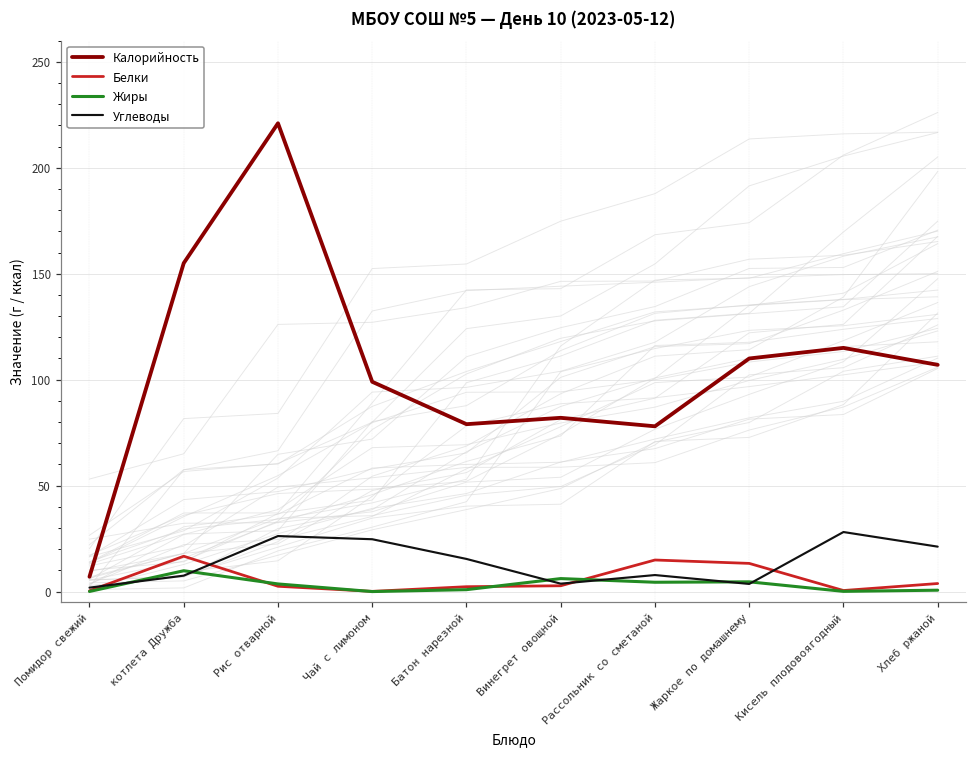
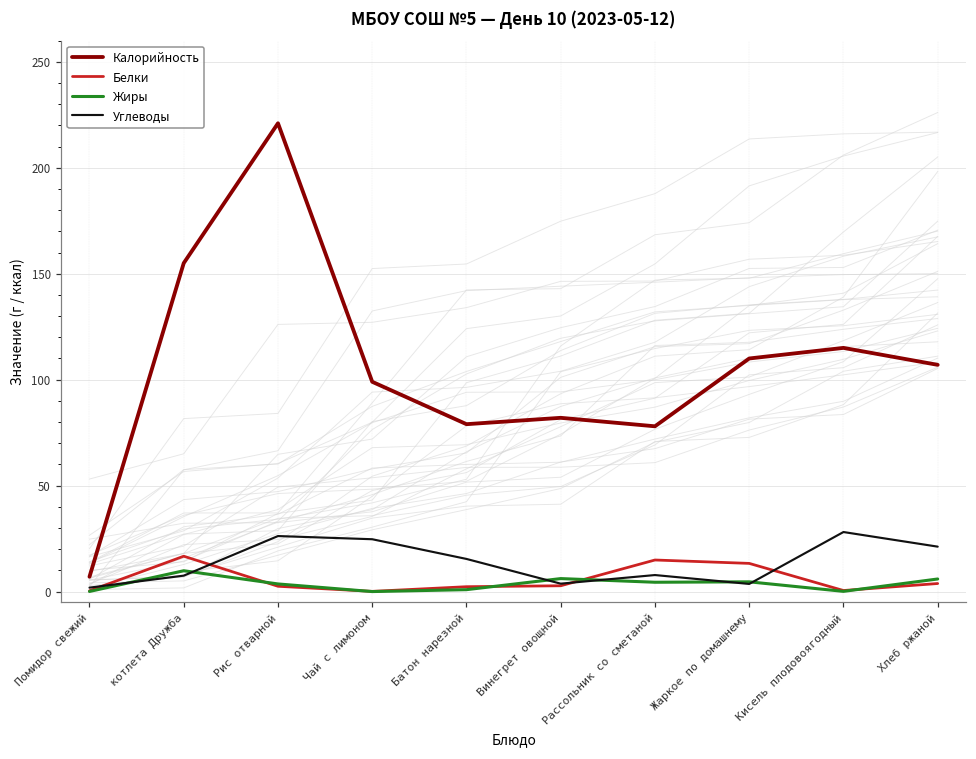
  {
    "Калорийность": {
      "котлета Дружба": 155,
      "Рис отварной": 221,
      "Чай с лимоном": 99,
      "Рассольник со сметаной": 78
    },
    "Белки": {
      "Батон нарезной": 2,
      "Рассольник со сметаной": 15,
      "Жаркое по домашнему": 13,
      "Хлеб ржаной": 4
    },
    "Жиры": {
      "Батон нарезной": 1,
      "Винегрет овощной": 6,
      "Рассольник со сметаной": 4,
-     "Хлеб ржаной": 1
+     "Хлеб ржаной": 6
    },
    "Углеводы": {
      "Чай с лимоном": 25,
      "Батон нарезной": 15,
      "Рассольник со сметаной": 8,
      "Кисель плодовоягодный": 28,
      "Хлеб ржаной": 21
    }
  }
